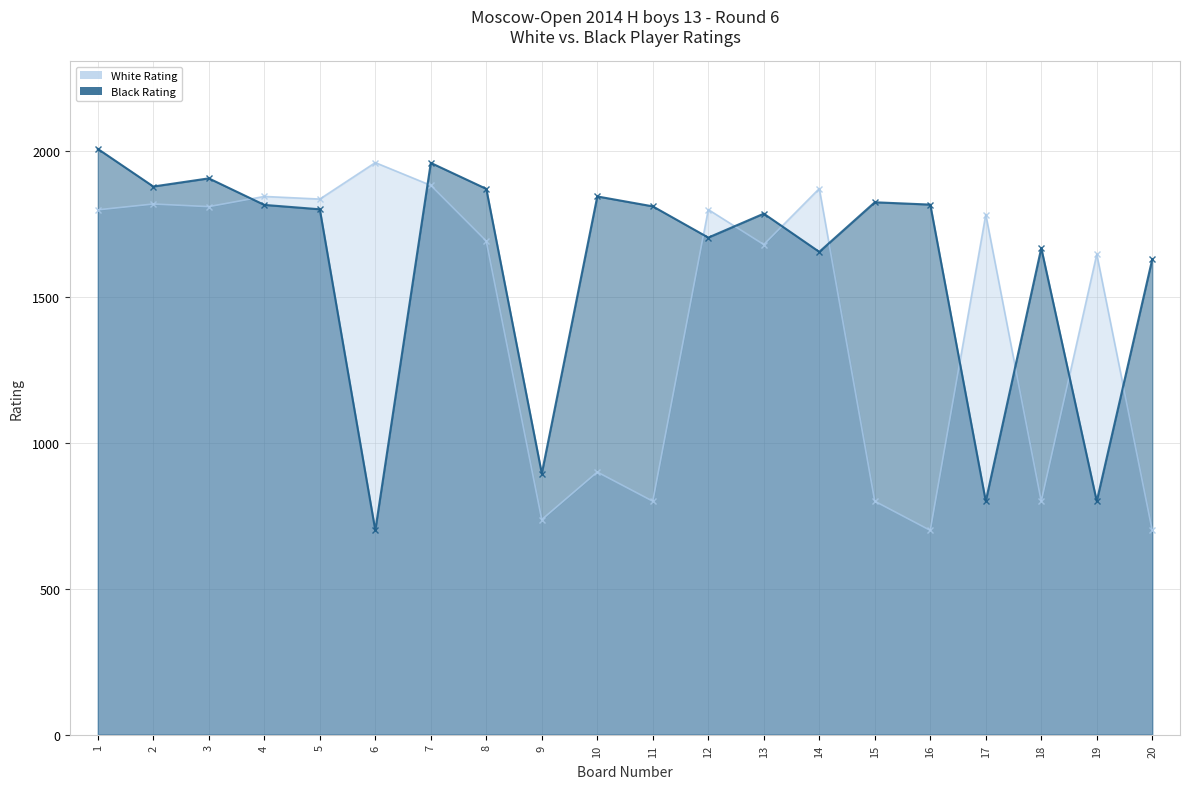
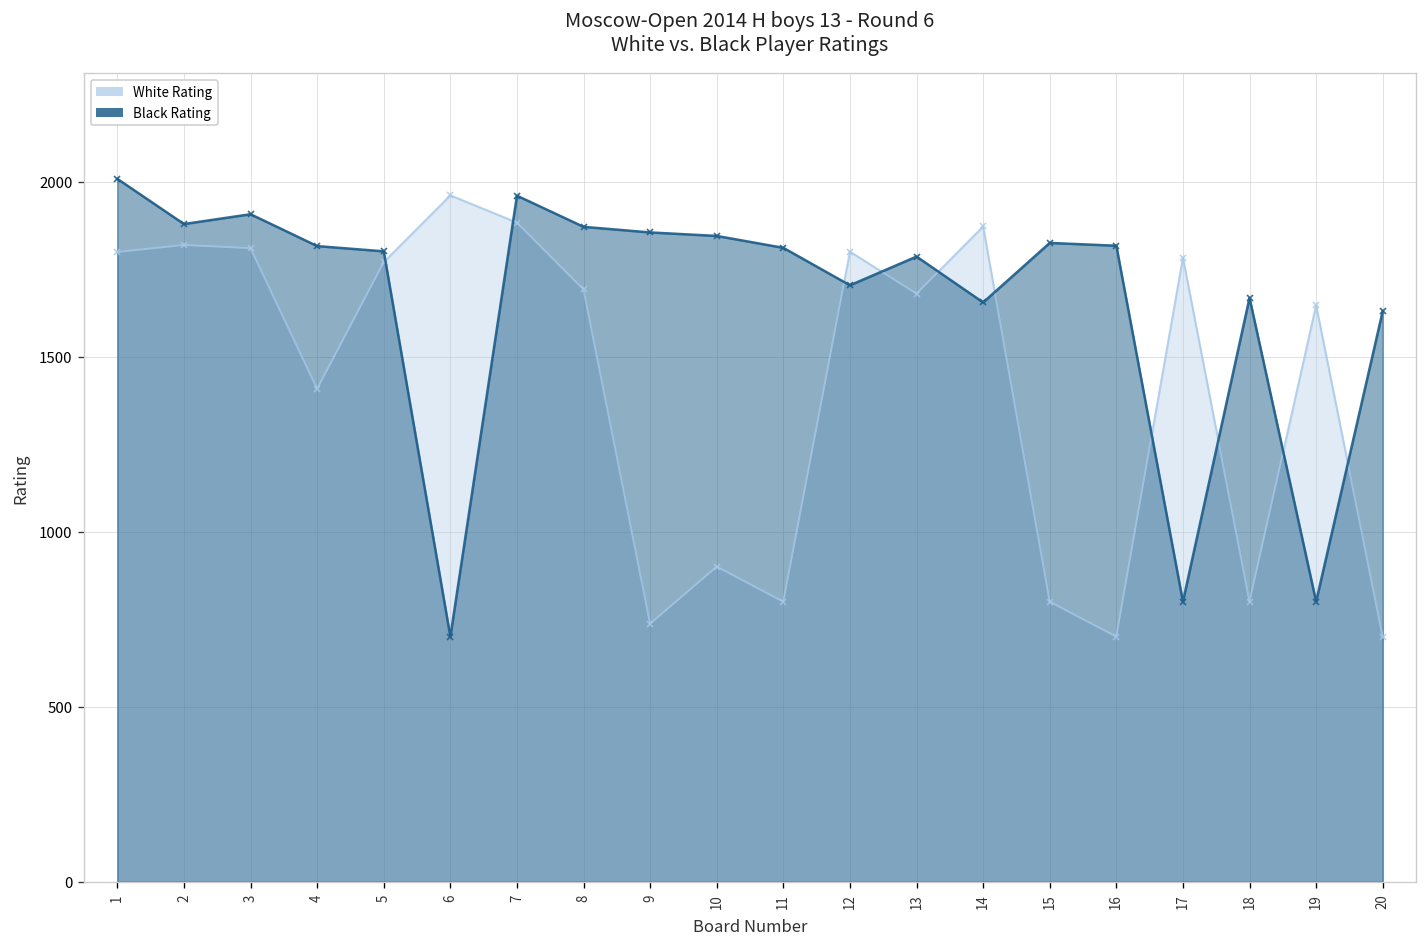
  {
    "White Rating": {
      "1": 1800,
      "2": 1820,
      "3": 1810,
-     "4": 1850,
-     "5": 1840,
+     "4": 1410,
+     "5": 1770,
      "6": 1960,
      "7": 1880,
      "8": 1690,
      "9": 740,
      "10": 900,
      "11": 800,
      "12": 1800,
      "13": 1680,
      "14": 1870,
      "15": 800,
      "16": 700,
      "17": 1780,
      "18": 800,
      "19": 1650,
      "20": 700
    },
    "Black Rating": {
      "1": 2010,
      "2": 1880,
      "3": 1910,
      "4": 1820,
      "5": 1800,
      "6": 700,
      "7": 1960,
      "8": 1870,
-     "9": 900,
+     "9": 1860,
      "10": 1850,
      "11": 1810,
      "12": 1700,
      "13": 1790,
      "14": 1660,
      "15": 1830,
      "16": 1820,
      "17": 800,
      "18": 1670,
      "19": 800,
      "20": 1630
    }
  }
